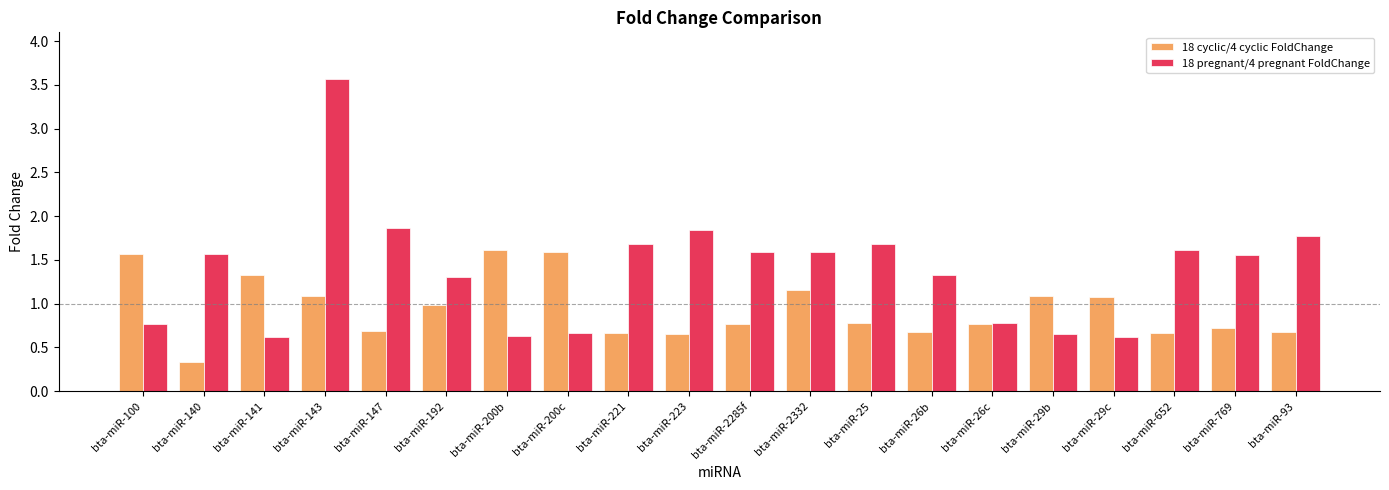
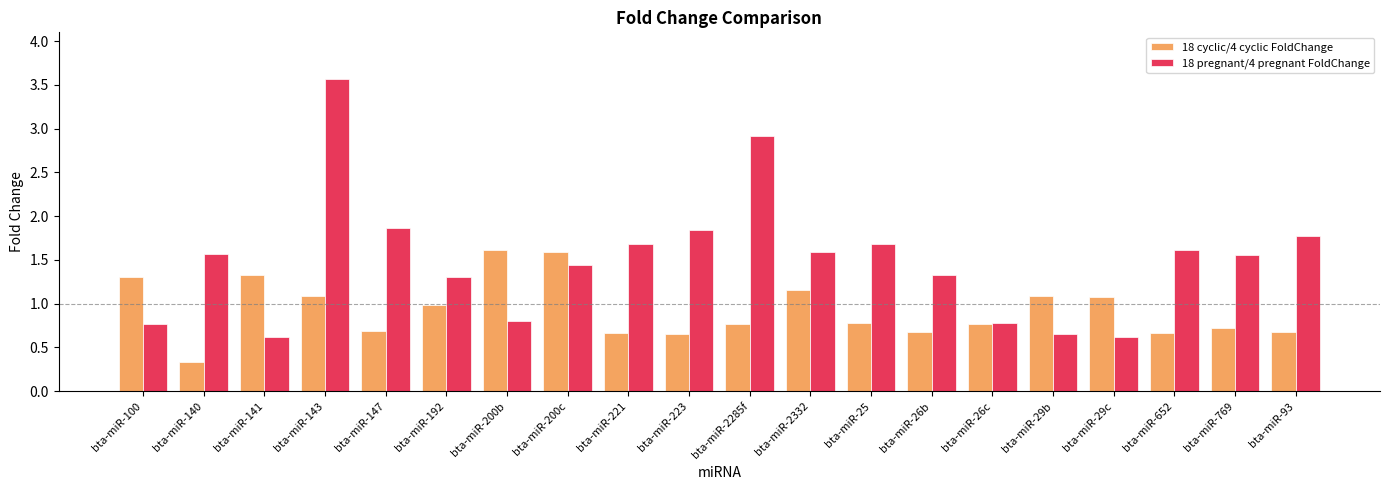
  {
    "18 cyclic/4 cyclic FoldChange": {
-     "bta-miR-100": 1.6,
+     "bta-miR-100": 1.3,
      "bta-miR-140": 0.3,
      "bta-miR-141": 1.3,
      "bta-miR-143": 1.1,
      "bta-miR-147": 0.7,
      "bta-miR-192": 1.0,
      "bta-miR-200b": 1.6,
      "bta-miR-200c": 1.6,
      "bta-miR-221": 0.7,
      "bta-miR-223": 0.7,
      "bta-miR-2285f": 0.8,
      "bta-miR-2332": 1.2,
      "bta-miR-25": 0.8,
      "bta-miR-26b": 0.7,
      "bta-miR-26c": 0.8,
      "bta-miR-29b": 1.1,
      "bta-miR-29c": 1.1,
      "bta-miR-652": 0.7,
      "bta-miR-769": 0.7,
      "bta-miR-93": 0.7
    },
    "18 pregnant/4 pregnant FoldChange": {
      "bta-miR-100": 0.8,
      "bta-miR-140": 1.6,
      "bta-miR-141": 0.6,
      "bta-miR-143": 3.6,
      "bta-miR-147": 1.9,
      "bta-miR-192": 1.3,
-     "bta-miR-200b": 0.6,
-     "bta-miR-200c": 0.7,
+     "bta-miR-200b": 0.8,
+     "bta-miR-200c": 1.4,
      "bta-miR-221": 1.7,
      "bta-miR-223": 1.8,
-     "bta-miR-2285f": 1.6,
+     "bta-miR-2285f": 2.9,
      "bta-miR-2332": 1.6,
      "bta-miR-25": 1.7,
      "bta-miR-26b": 1.3,
      "bta-miR-26c": 0.8,
      "bta-miR-29b": 0.7,
      "bta-miR-29c": 0.6,
      "bta-miR-652": 1.6,
      "bta-miR-769": 1.6,
      "bta-miR-93": 1.8
    }
  }
